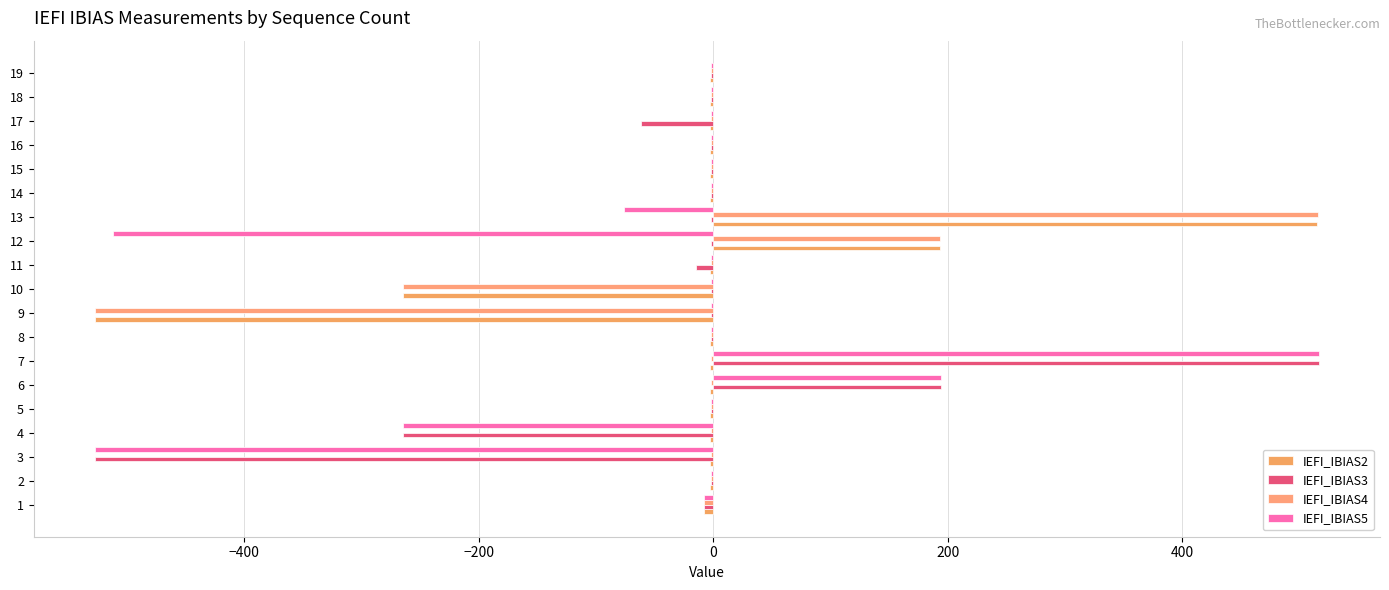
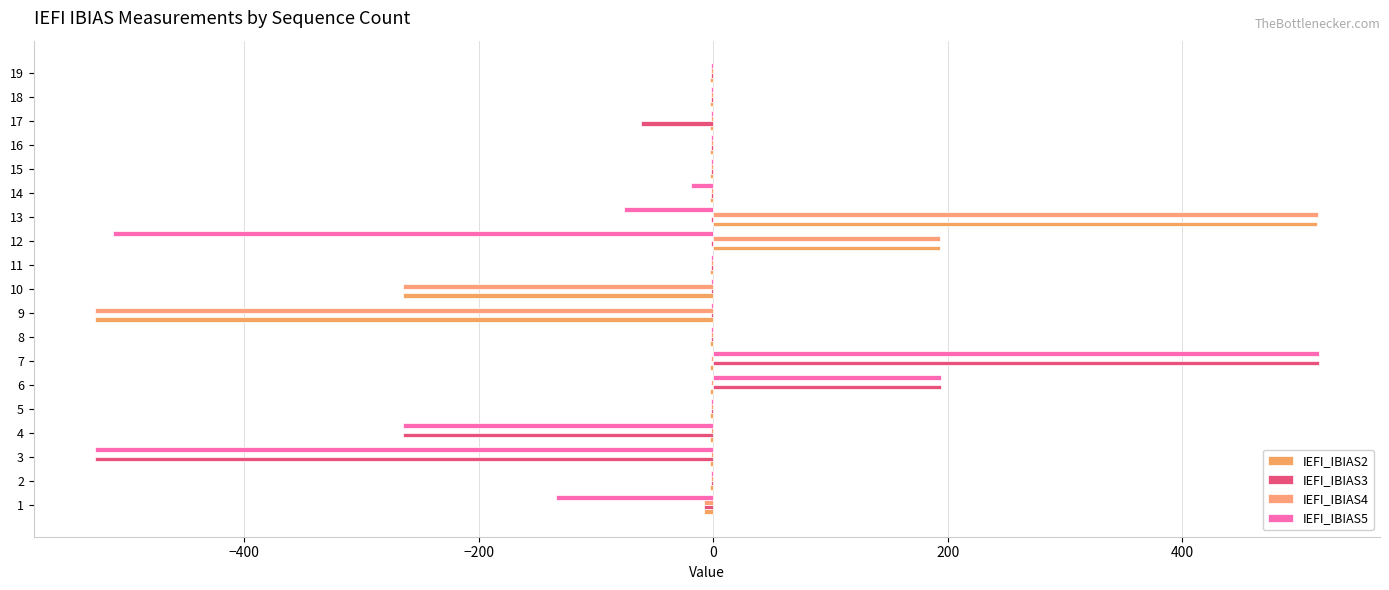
  {
    "IEFI_IBIAS3": {
      "17": -62,
-     "11": -15,
+     "11": -2,
      "7": 516,
      "6": 194,
      "4": -264,
      "3": -527,
      "1": -7
    },
    "IEFI_IBIAS5": {
-     "14": -2,
+     "14": -18,
      "13": -76,
      "12": -512,
      "7": 516,
      "6": 194,
      "4": -264,
      "3": -527,
-     "1": -7
+     "1": -134
    }
  }
